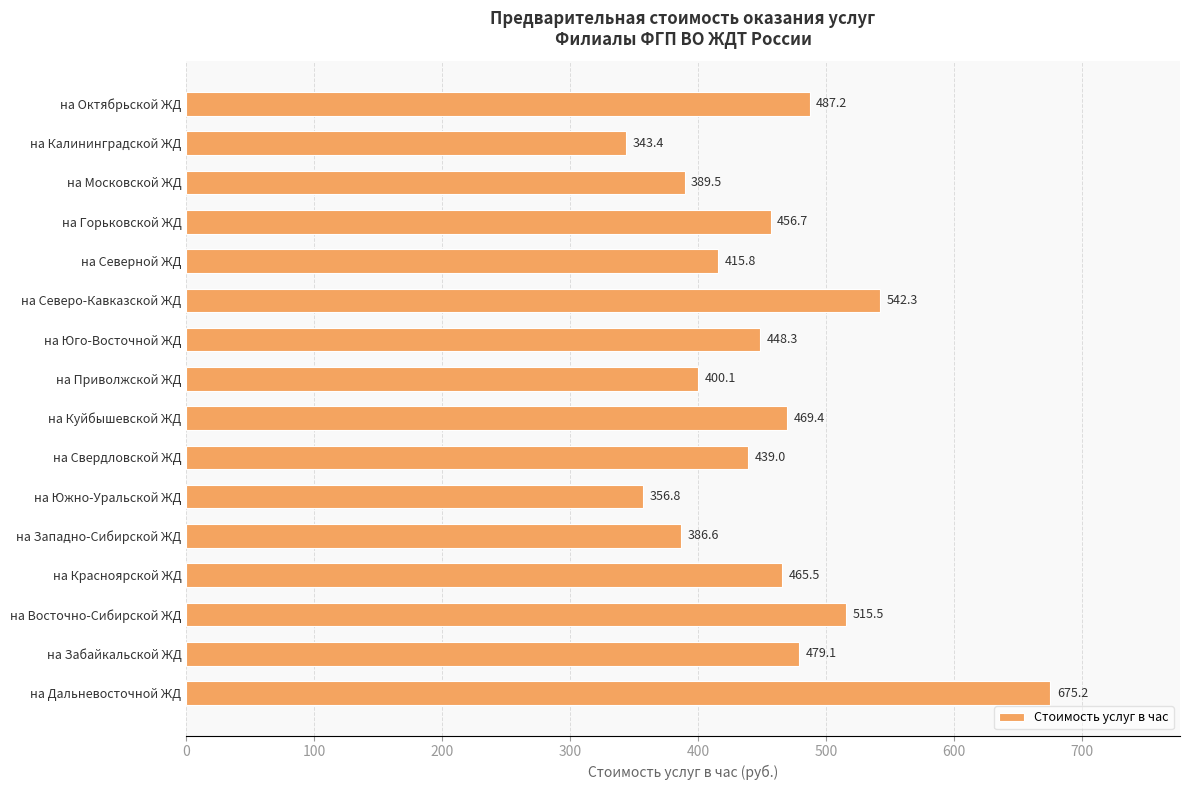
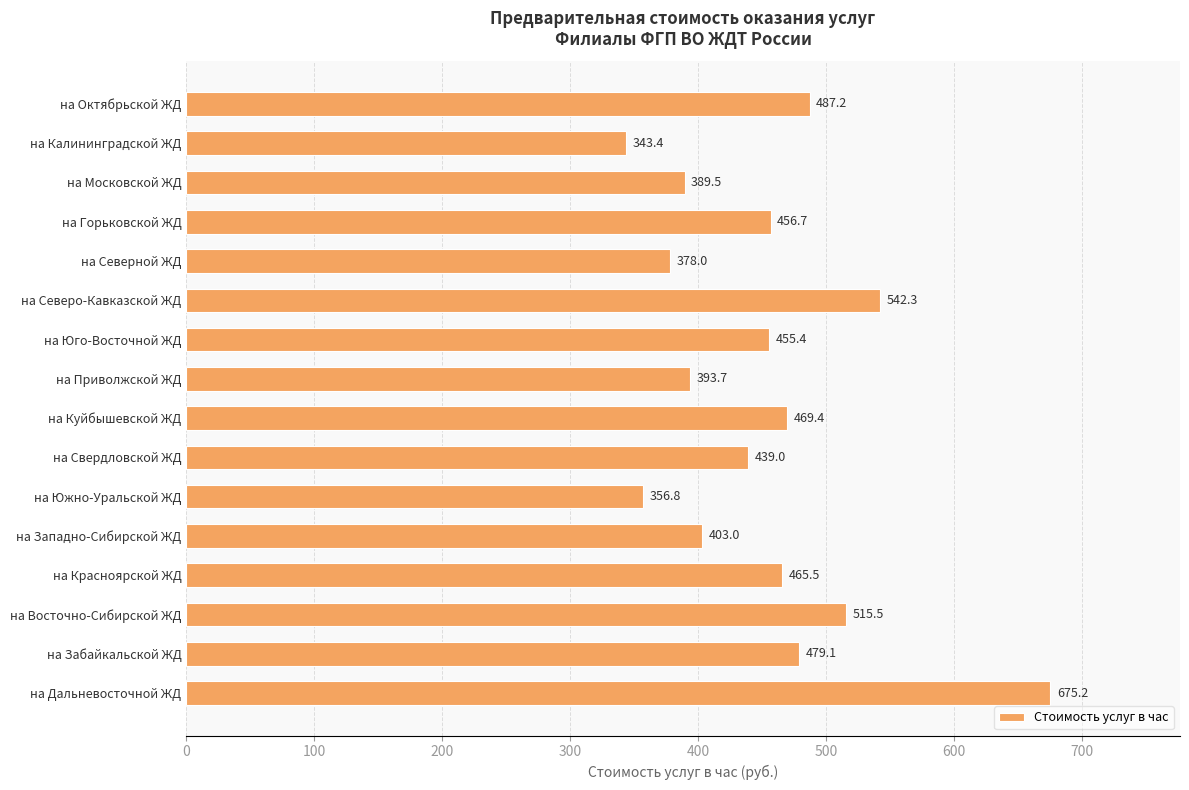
  {
    "на Октябрьской ЖД": 487.2,
    "на Калининградской ЖД": 343.4,
    "на Московской ЖД": 389.5,
    "на Горьковской ЖД": 456.7,
-   "на Северной ЖД": 415.8,
+   "на Северной ЖД": 378.0,
    "на Северо-Кавказской ЖД": 542.3,
-   "на Юго-Восточной ЖД": 448.3,
-   "на Приволжской ЖД": 400.1,
+   "на Юго-Восточной ЖД": 455.4,
+   "на Приволжской ЖД": 393.7,
    "на Куйбышевской ЖД": 469.4,
    "на Свердловской ЖД": 439.0,
    "на Южно-Уральской ЖД": 356.8,
-   "на Западно-Сибирской ЖД": 386.6,
+   "на Западно-Сибирской ЖД": 403.0,
    "на Красноярской ЖД": 465.5,
    "на Восточно-Сибирской ЖД": 515.5,
    "на Забайкальской ЖД": 479.1,
    "на Дальневосточной ЖД": 675.2
  }
